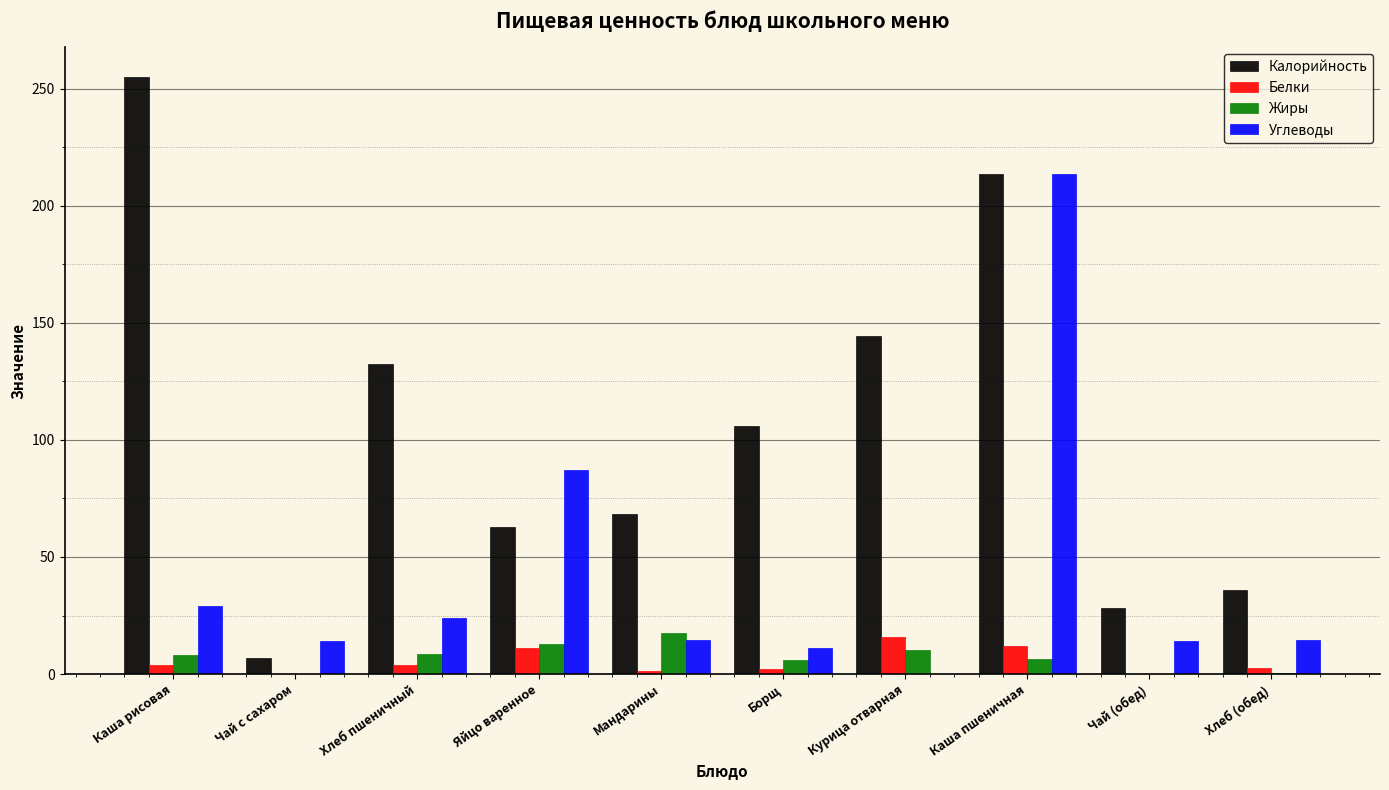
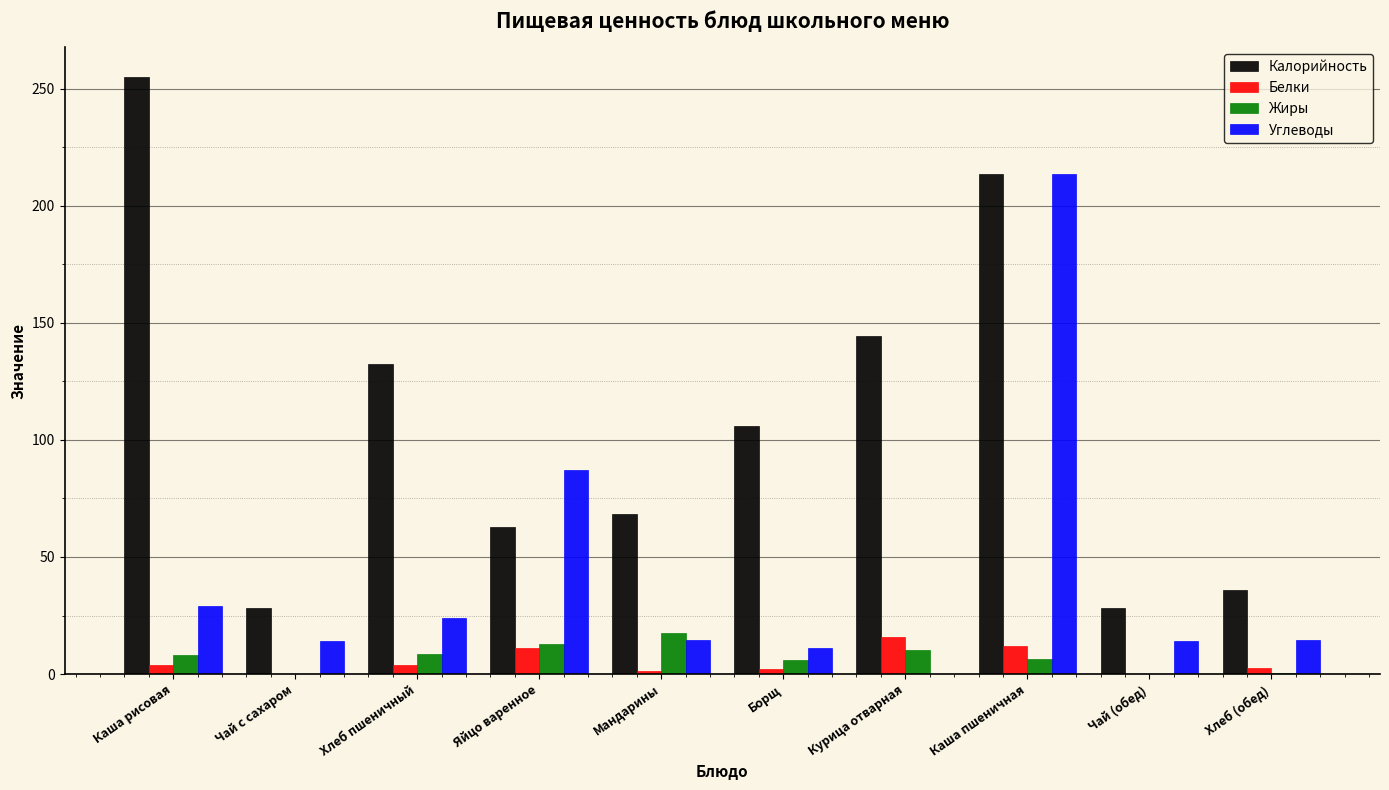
  {
    "Калорийность": {
      "Каша рисовая": 255,
-     "Чай с сахаром": 7,
+     "Чай с сахаром": 28,
      "Хлеб пшеничный": 133,
      "Яйцо варенное": 63,
      "Мандарины": 68,
      "Борщ": 106,
      "Курица отварная": 145,
      "Каша пшеничная": 214,
      "Чай (обед)": 28,
      "Хлеб (обед)": 36
    },
    "Белки": {
      "Каша рисовая": 4,
      "Хлеб пшеничный": 4,
      "Яйцо варенное": 11,
      "Мандарины": 1,
      "Борщ": 2,
      "Курица отварная": 16,
      "Каша пшеничная": 12,
      "Хлеб (обед)": 2
    },
    "Жиры": {
      "Каша рисовая": 8,
      "Чай с сахаром": 0,
      "Хлеб пшеничный": 9,
      "Яйцо варенное": 13,
      "Мандарины": 18,
      "Борщ": 6,
      "Курица отварная": 10,
      "Каша пшеничная": 7,
      "Чай (обед)": 0
    },
    "Углеводы": {
      "Каша рисовая": 29,
      "Чай с сахаром": 14,
      "Хлеб пшеничный": 24,
      "Яйцо варенное": 87,
      "Мандарины": 14,
      "Борщ": 11,
      "Курица отварная": 0,
      "Каша пшеничная": 214,
      "Чай (обед)": 14,
      "Хлеб (обед)": 14
    }
  }
